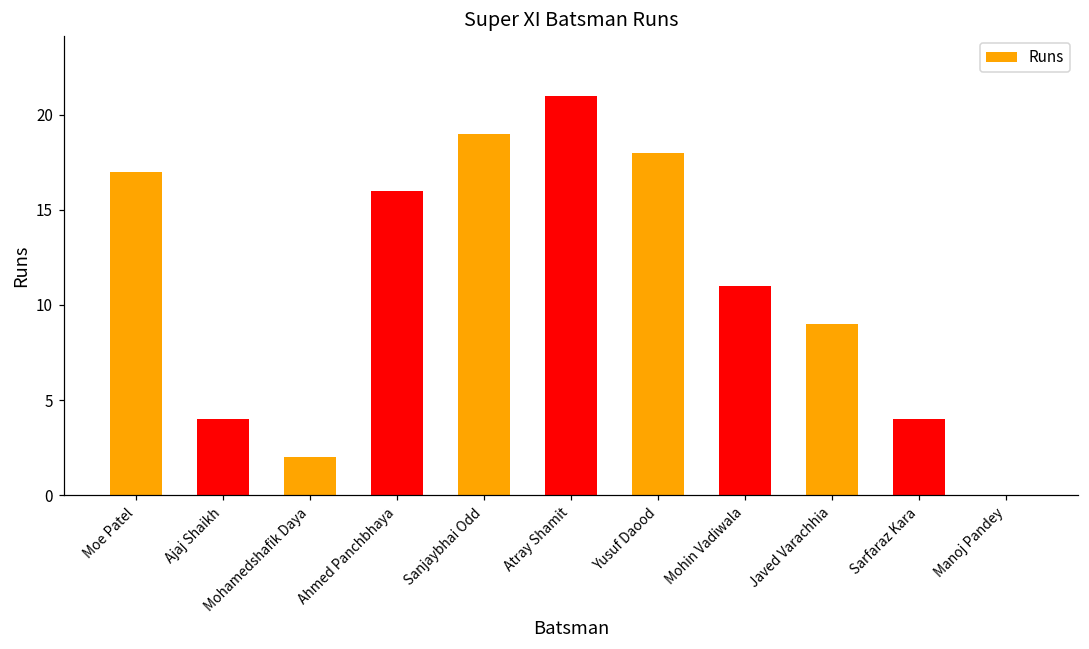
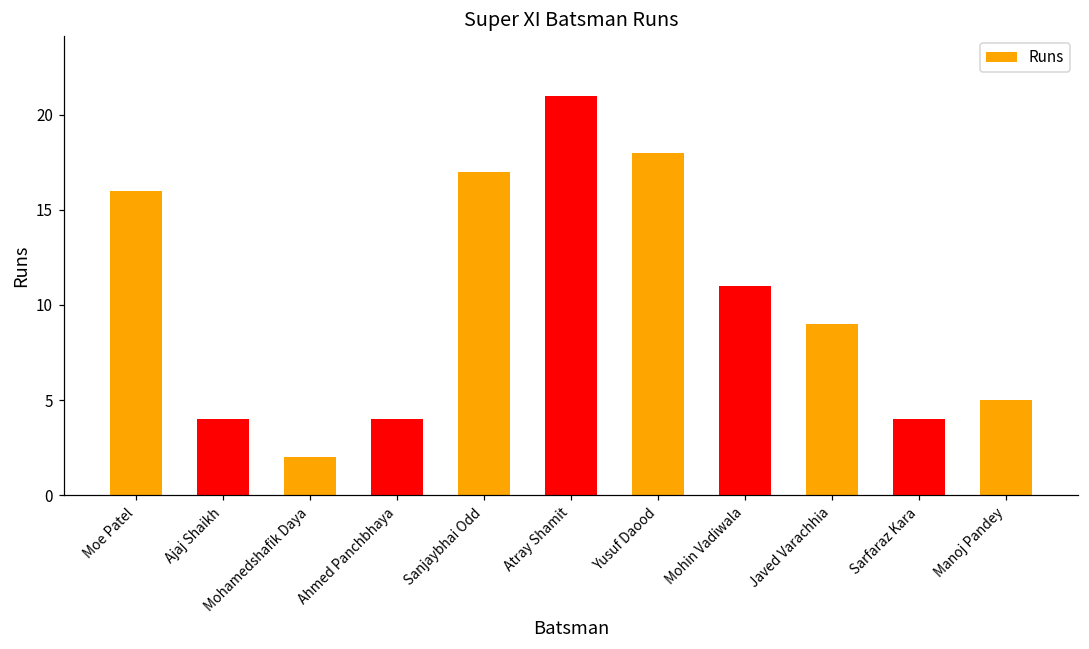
  {
-   "Moe Patel": 17,
+   "Moe Patel": 16,
    "Ajaj Shaikh": 4,
    "Mohamedshafik Daya": 2,
-   "Ahmed Panchbhaya": 16,
-   "Sanjaybhai Odd": 19,
+   "Ahmed Panchbhaya": 4,
+   "Sanjaybhai Odd": 17,
    "Atray Shamit": 21,
    "Yusuf Daood": 18,
    "Mohin Vadiwala": 11,
    "Javed Varachhia": 9,
    "Sarfaraz Kara": 4,
-   "Manoj Pandey": 0
+   "Manoj Pandey": 5
  }
